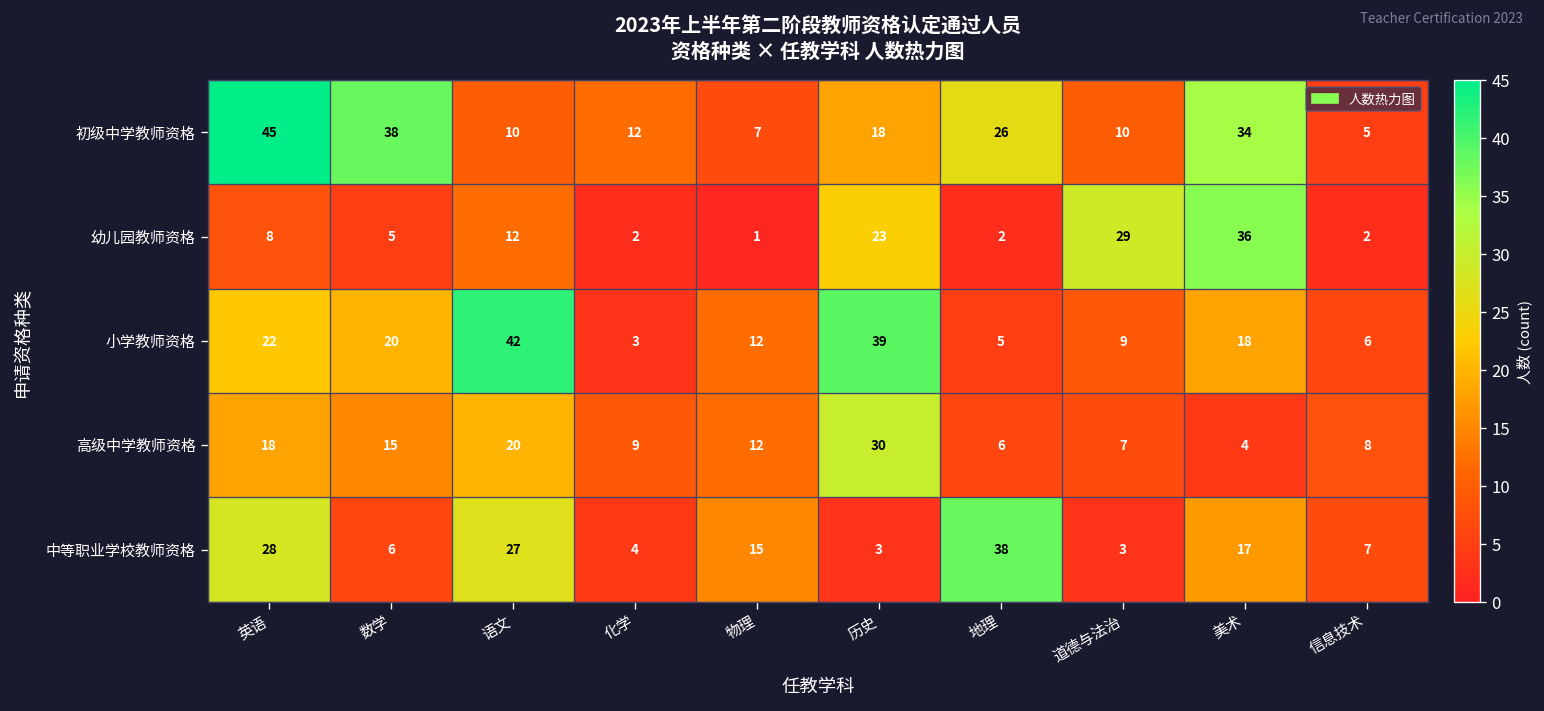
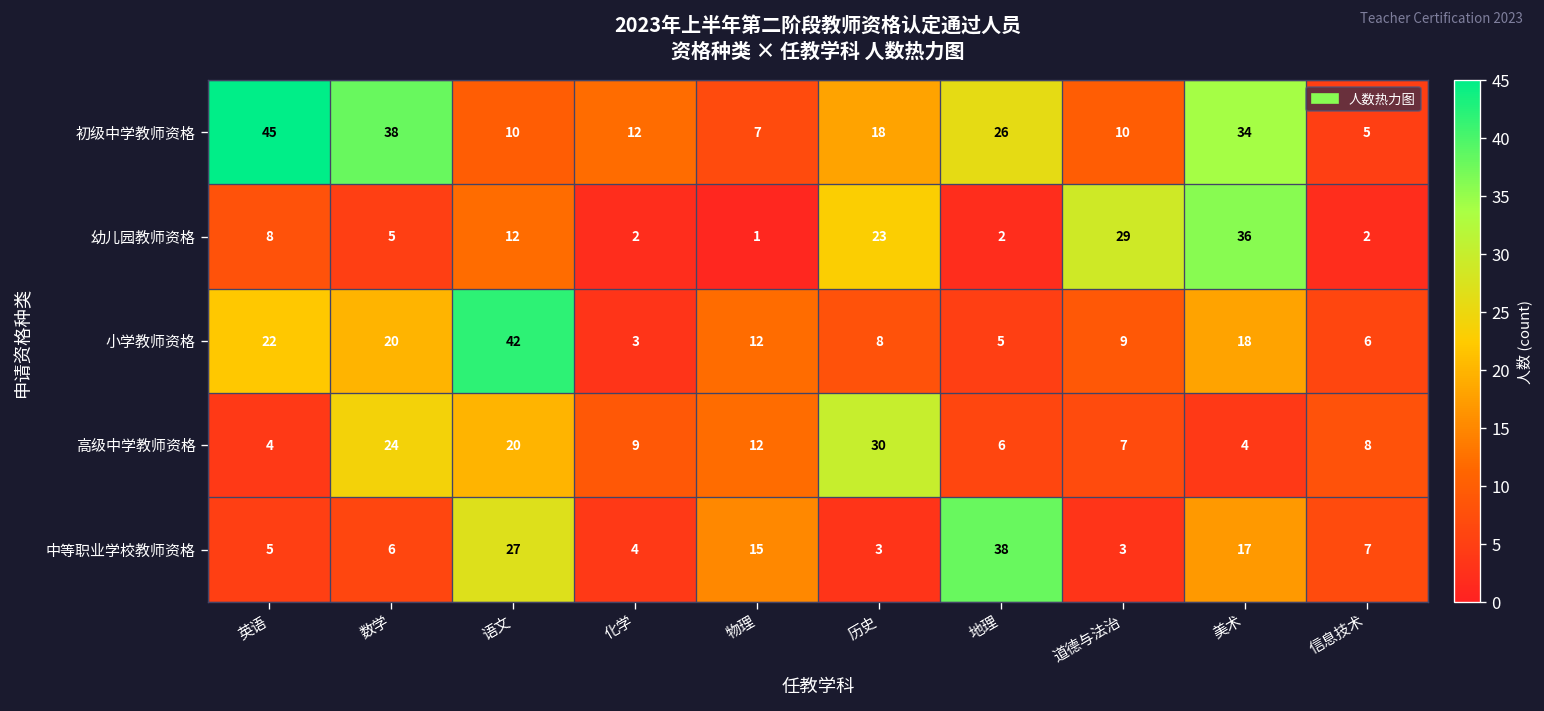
  {
    "初级中学教师资格": {
      "英语": 45,
      "数学": 38,
      "语文": 10,
      "化学": 12,
      "物理": 7,
      "历史": 18,
      "地理": 26,
      "道德与法治": 10,
      "美术": 34,
      "信息技术": 5
    },
    "幼儿园教师资格": {
      "英语": 8,
      "数学": 5,
      "语文": 12,
      "化学": 2,
      "物理": 1,
      "历史": 23,
      "地理": 2,
      "道德与法治": 29,
      "美术": 36,
      "信息技术": 2
    },
    "小学教师资格": {
      "英语": 22,
      "数学": 20,
      "语文": 42,
      "化学": 3,
      "物理": 12,
-     "历史": 39,
+     "历史": 8,
      "地理": 5,
      "道德与法治": 9,
      "美术": 18,
      "信息技术": 6
    },
    "高级中学教师资格": {
-     "英语": 18,
-     "数学": 15,
+     "英语": 4,
+     "数学": 24,
      "语文": 20,
      "化学": 9,
      "物理": 12,
      "历史": 30,
      "地理": 6,
      "道德与法治": 7,
      "美术": 4,
      "信息技术": 8
    },
    "中等职业学校教师资格": {
-     "英语": 28,
+     "英语": 5,
      "数学": 6,
      "语文": 27,
      "化学": 4,
      "物理": 15,
      "历史": 3,
      "地理": 38,
      "道德与法治": 3,
      "美术": 17,
      "信息技术": 7
    }
  }
